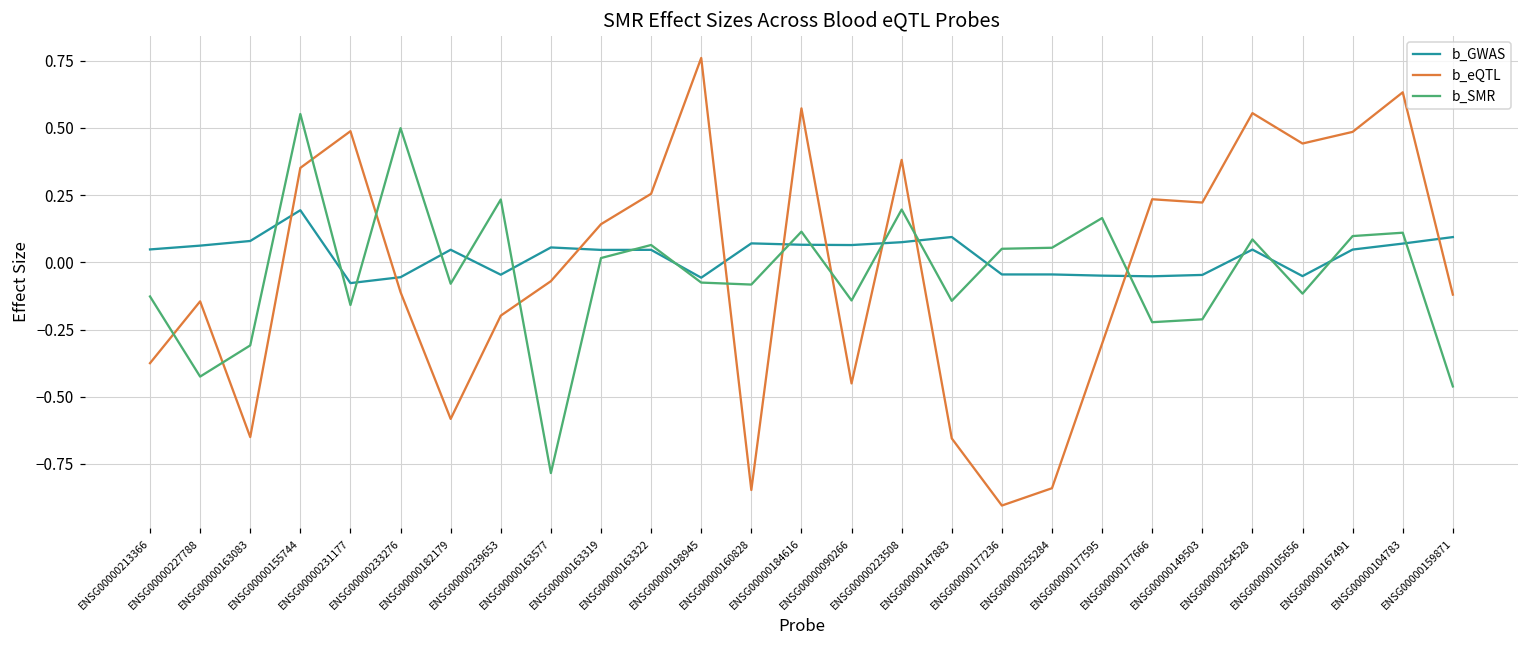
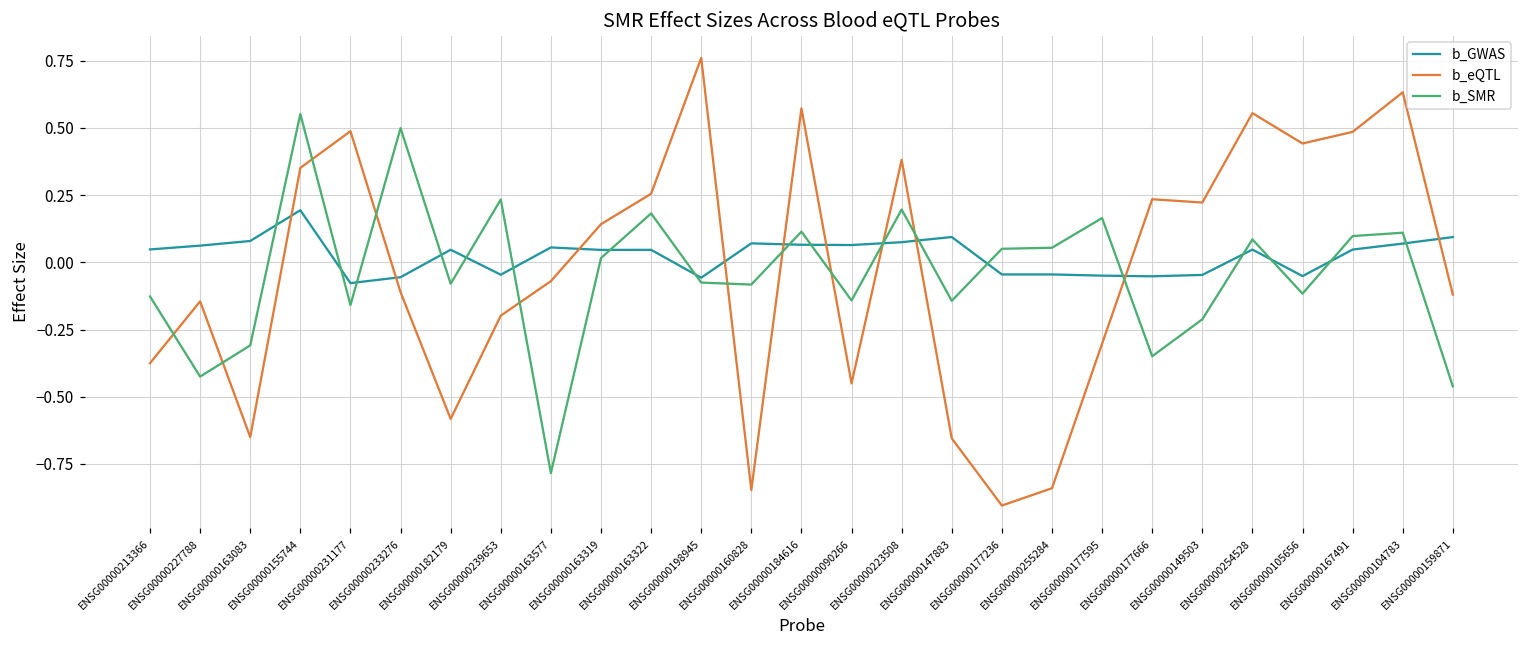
  {
    "b_GWAS": {
      "ENSG00000213366": 0.05,
      "ENSG00000227788": 0.06,
      "ENSG00000163083": 0.08,
      "ENSG00000155744": 0.19,
      "ENSG00000231177": -0.08,
      "ENSG00000233276": -0.06,
      "ENSG00000182179": 0.05,
      "ENSG00000239653": -0.05,
      "ENSG00000163577": 0.06,
      "ENSG00000163319": 0.05,
      "ENSG00000163322": 0.05,
      "ENSG00000198945": -0.06,
      "ENSG00000160828": 0.07,
      "ENSG00000184616": 0.07,
      "ENSG00000090266": 0.06,
      "ENSG00000223508": 0.07,
      "ENSG00000147883": 0.09,
      "ENSG00000177236": -0.05,
      "ENSG00000255284": -0.05,
      "ENSG00000177595": -0.05,
      "ENSG00000177666": -0.05,
      "ENSG00000149503": -0.05,
      "ENSG00000254528": 0.05,
      "ENSG00000105656": -0.05,
      "ENSG00000167491": 0.05,
      "ENSG00000104783": 0.07,
      "ENSG00000159871": 0.09
    },
    "b_eQTL": {
      "ENSG00000213366": -0.38,
      "ENSG00000227788": -0.15,
      "ENSG00000163083": -0.65,
      "ENSG00000155744": 0.35,
      "ENSG00000231177": 0.49,
      "ENSG00000233276": -0.11,
      "ENSG00000182179": -0.58,
      "ENSG00000239653": -0.20,
      "ENSG00000163577": -0.07,
      "ENSG00000163319": 0.14,
      "ENSG00000163322": 0.25,
      "ENSG00000198945": 0.76,
      "ENSG00000160828": -0.85,
      "ENSG00000184616": 0.57,
      "ENSG00000090266": -0.45,
      "ENSG00000223508": 0.38,
      "ENSG00000147883": -0.65,
      "ENSG00000177236": -0.90,
      "ENSG00000255284": -0.84,
      "ENSG00000177595": -0.30,
      "ENSG00000177666": 0.23,
      "ENSG00000149503": 0.22,
      "ENSG00000254528": 0.55,
      "ENSG00000105656": 0.44,
      "ENSG00000167491": 0.48,
      "ENSG00000104783": 0.63,
      "ENSG00000159871": -0.12
    },
    "b_SMR": {
      "ENSG00000213366": -0.13,
      "ENSG00000227788": -0.43,
      "ENSG00000163083": -0.31,
      "ENSG00000155744": 0.55,
      "ENSG00000231177": -0.16,
      "ENSG00000233276": 0.50,
      "ENSG00000182179": -0.08,
      "ENSG00000239653": 0.23,
      "ENSG00000163577": -0.78,
      "ENSG00000163319": 0.02,
-     "ENSG00000163322": 0.06,
+     "ENSG00000163322": 0.18,
      "ENSG00000198945": -0.08,
      "ENSG00000160828": -0.08,
      "ENSG00000184616": 0.11,
      "ENSG00000090266": -0.14,
      "ENSG00000223508": 0.20,
      "ENSG00000147883": -0.14,
      "ENSG00000177236": 0.05,
      "ENSG00000255284": 0.05,
      "ENSG00000177595": 0.16,
-     "ENSG00000177666": -0.22,
+     "ENSG00000177666": -0.35,
      "ENSG00000149503": -0.21,
      "ENSG00000254528": 0.08,
      "ENSG00000105656": -0.12,
      "ENSG00000167491": 0.10,
      "ENSG00000104783": 0.11,
      "ENSG00000159871": -0.46
    }
  }
